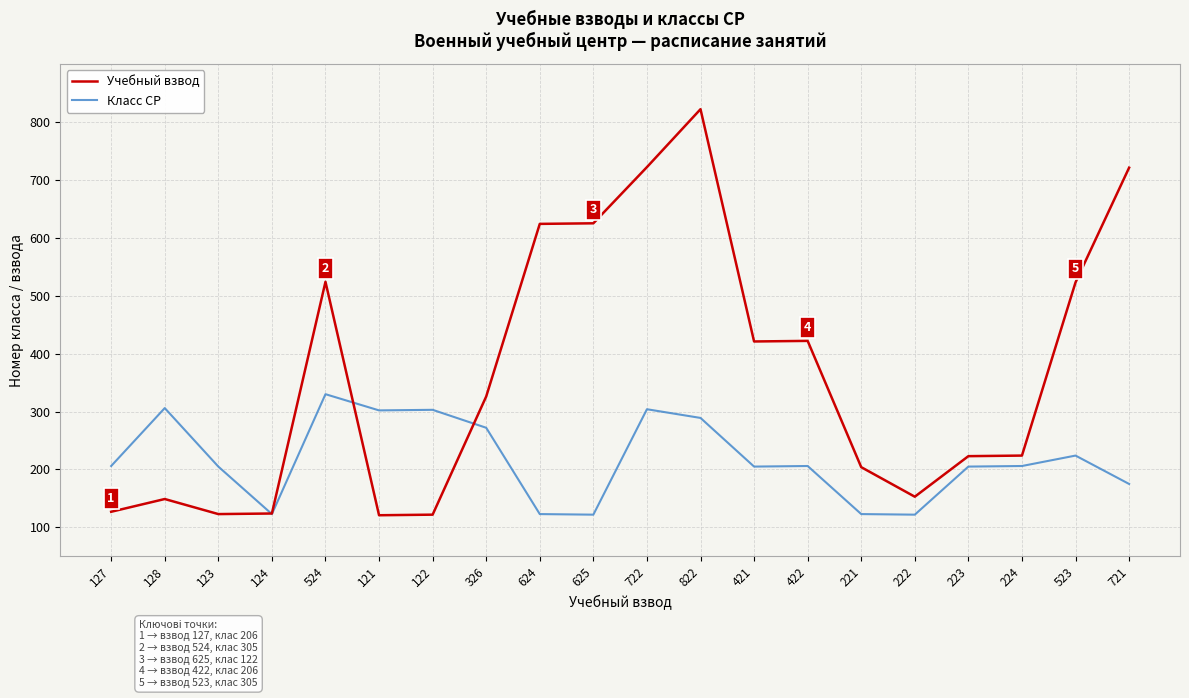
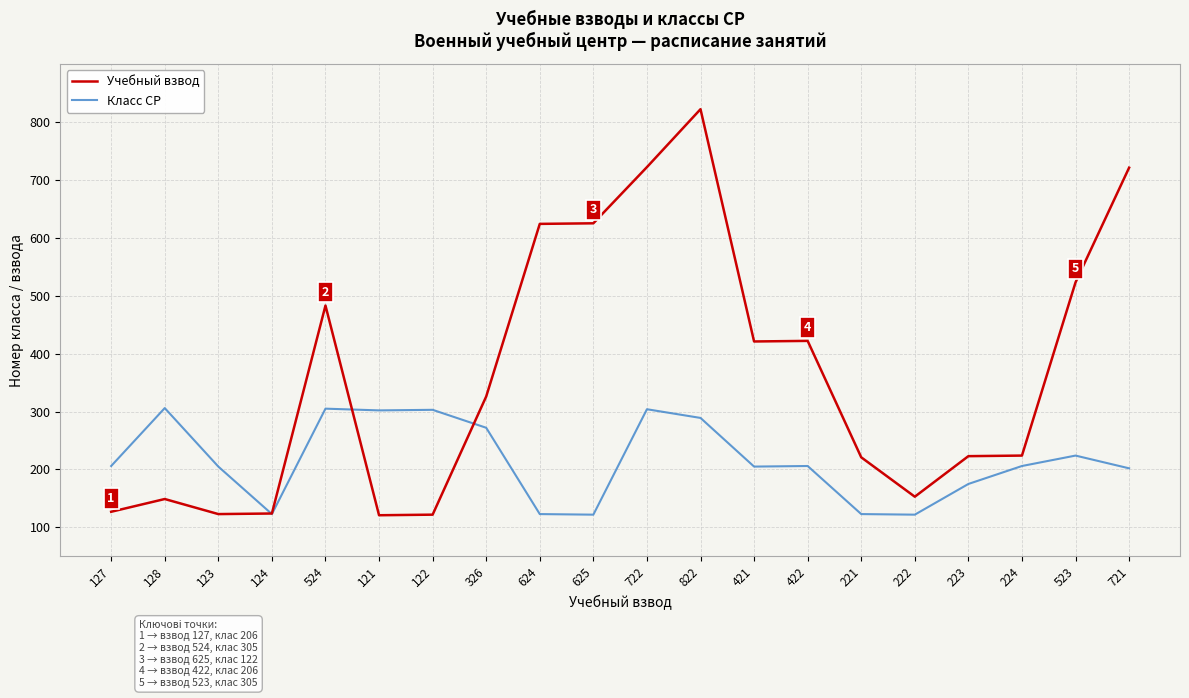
  {
    "Учебный взвод": {
      "128": 150,
      "123": 120,
-     "524": 520,
+     "524": 480,
      "121": 120,
      "122": 120,
      "326": 330,
      "624": 620,
      "722": 720,
      "822": 820,
      "421": 420,
-     "221": 200,
+     "221": 220,
      "222": 150,
      "223": 220,
      "224": 220,
      "721": 720
    },
    "Класс СР": {
      "127": 210,
      "128": 310,
      "123": 210,
-     "524": 330,
+     "524": 310,
      "121": 300,
      "122": 300,
      "326": 270,
      "624": 120,
      "625": 120,
      "722": 300,
      "822": 290,
      "421": 210,
      "422": 210,
      "221": 120,
      "222": 120,
-     "223": 210,
+     "223": 180,
      "224": 210,
      "523": 220,
-     "721": 180
+     "721": 200
    }
  }
